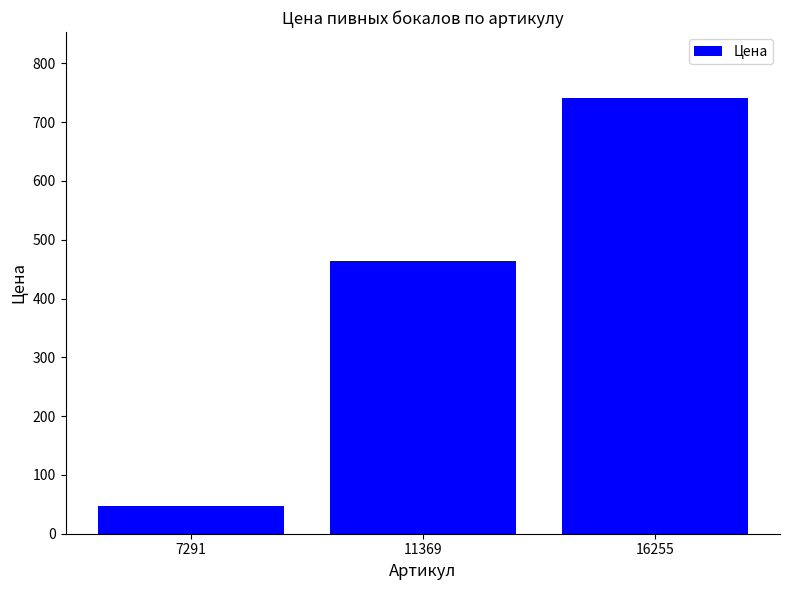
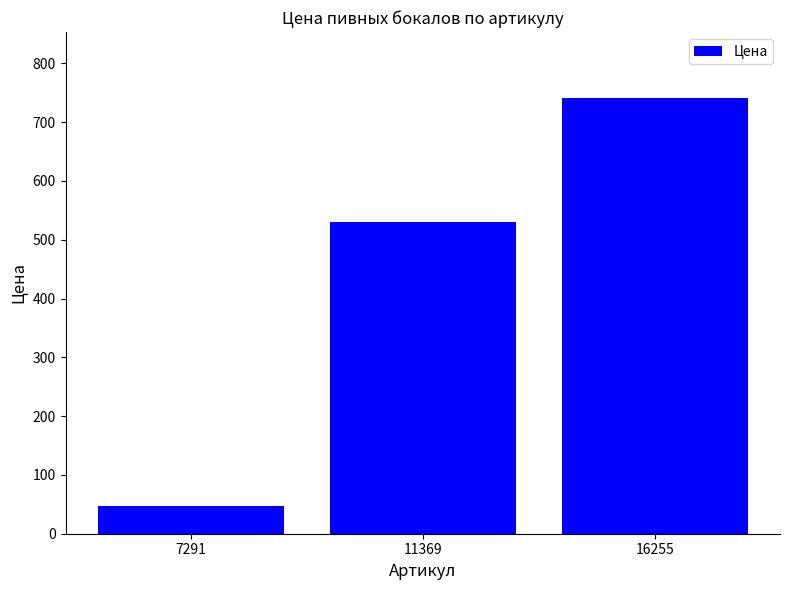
  {
    "7291": 50,
-   "11369": 460,
+   "11369": 530,
    "16255": 740
  }
